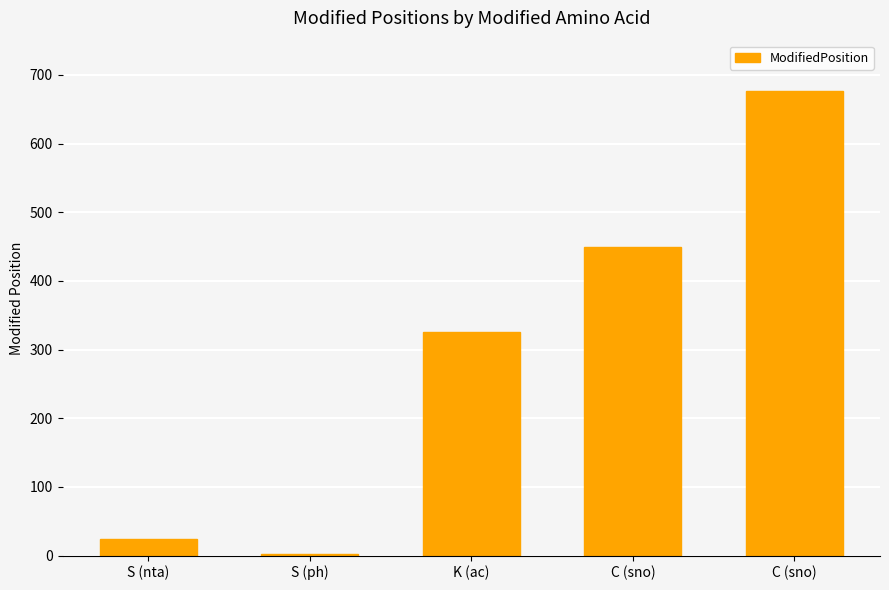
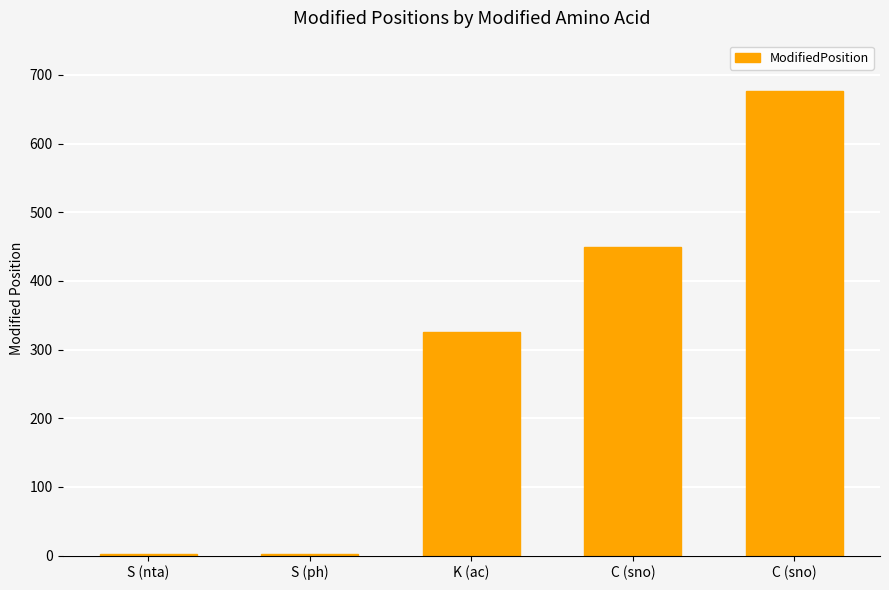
  {
-   "S (nta)": 20,
+   "S (nta)": 0,
    "K (ac)": 330
  }
